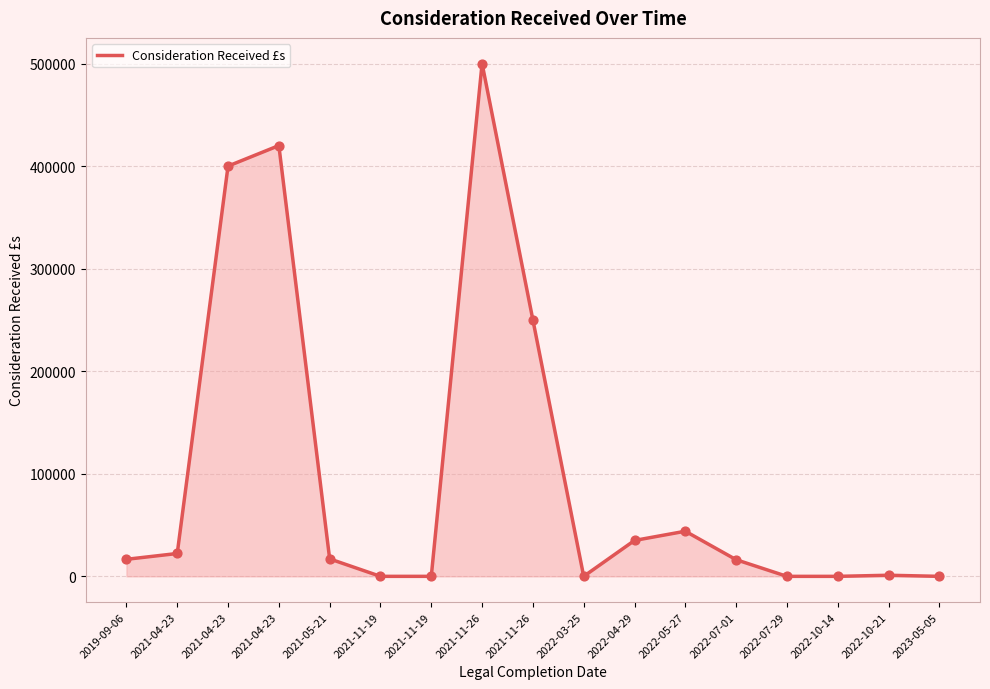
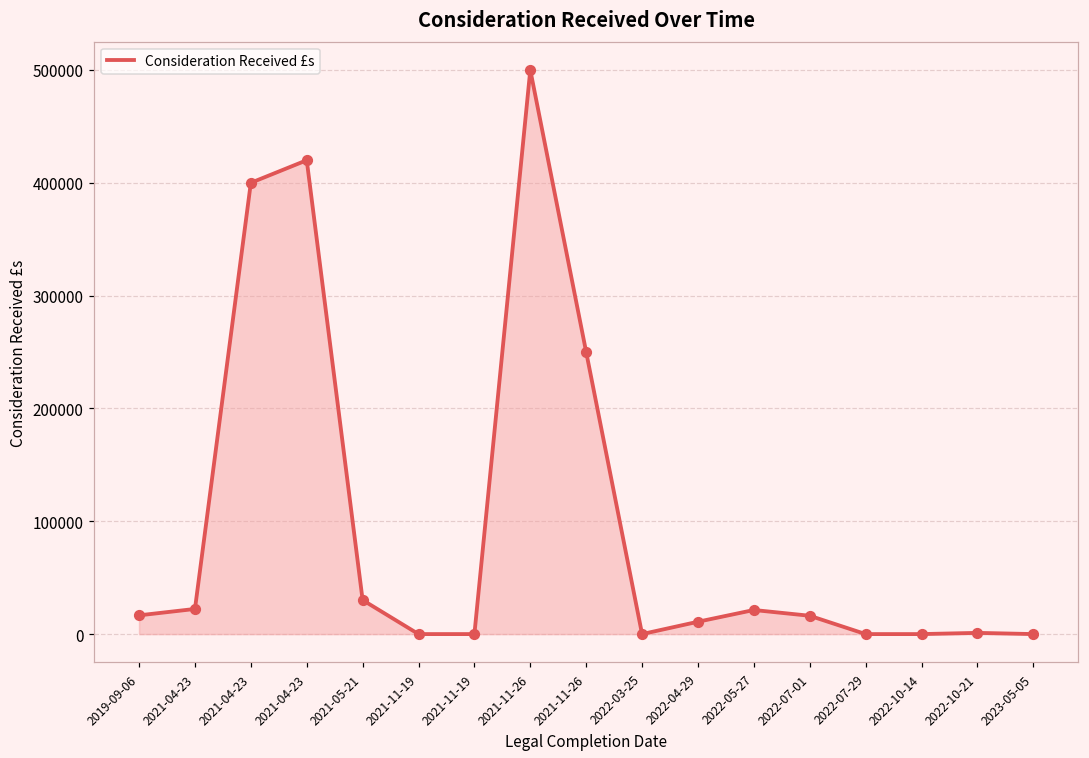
  {
    "2019-09-06": 17000,
-   "2021-05-21": 17000,
+   "2021-05-21": 30000,
    "2022-03-25": 0,
-   "2022-04-29": 35000,
-   "2022-05-27": 44000,
+   "2022-04-29": 11000,
+   "2022-05-27": 21000,
    "2022-07-01": 16000,
    "2022-07-29": 0,
    "2022-10-14": 0,
    "2022-10-21": 1000,
    "2023-05-05": 0
  }
